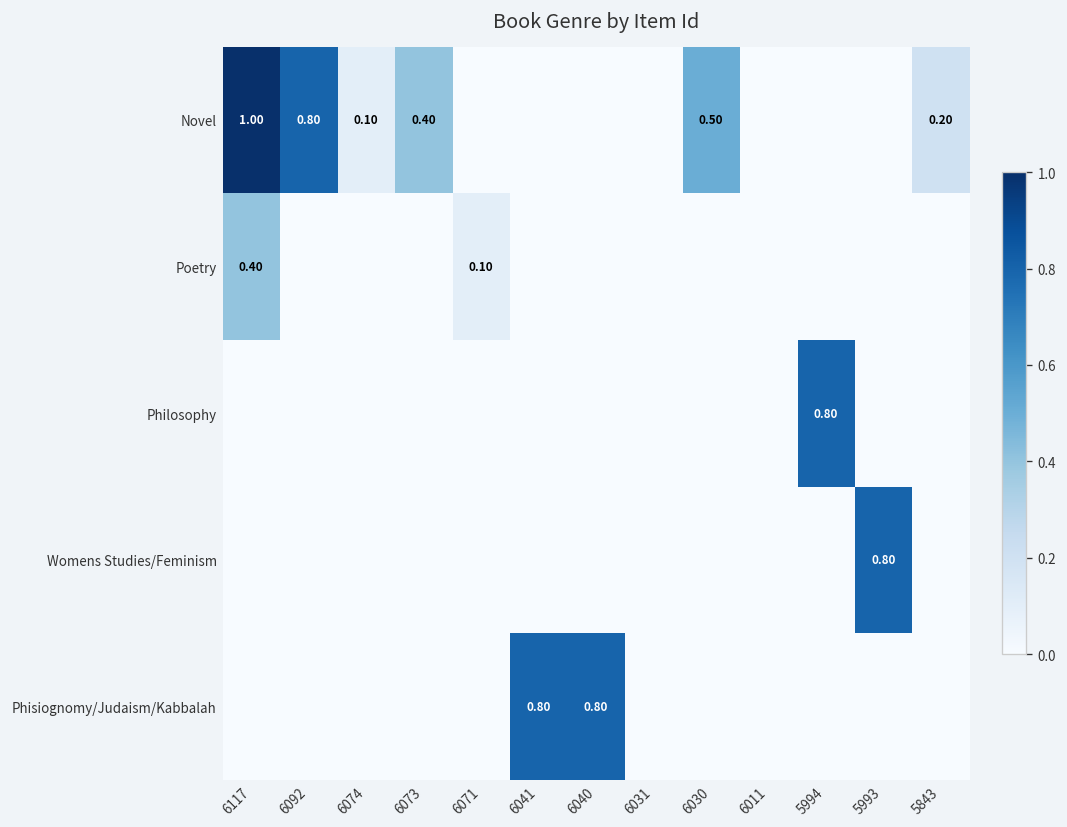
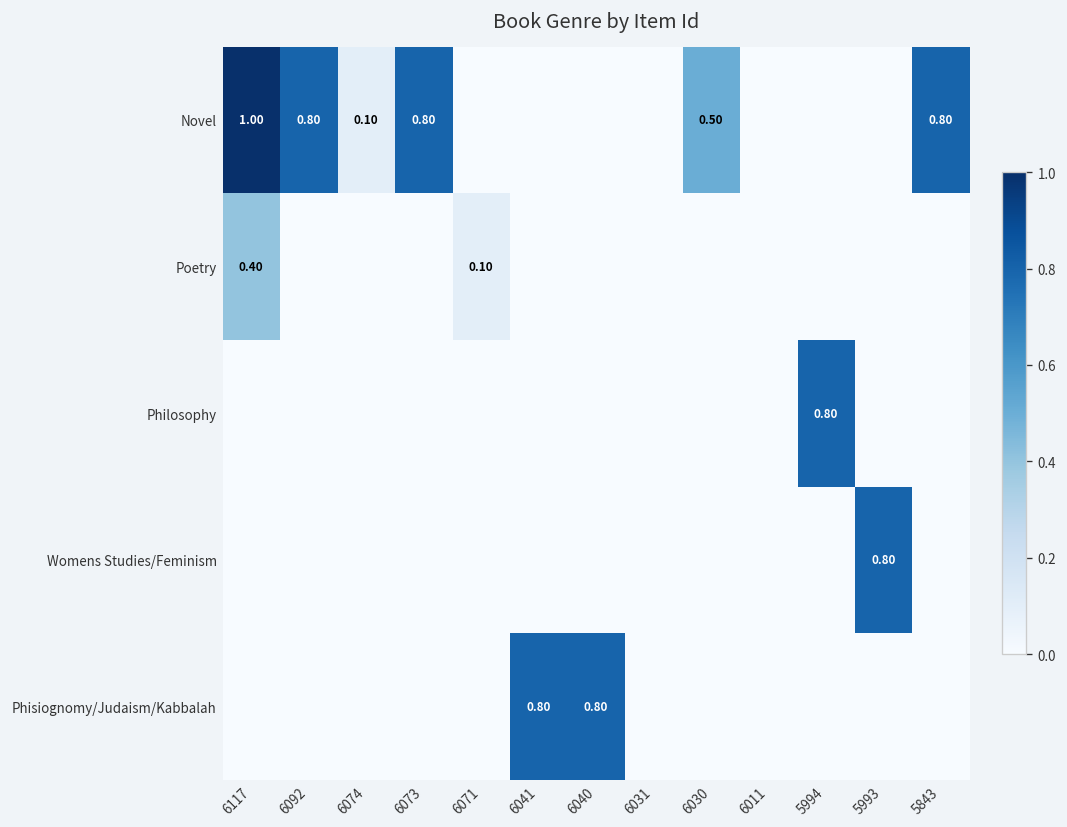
  {
    "Novel": {
      "6117": 1.00,
      "6092": 0.80,
      "6074": 0.10,
-     "6073": 0.40,
+     "6073": 0.80,
      "6030": 0.50,
-     "5843": 0.20
+     "5843": 0.80
    },
    "Poetry": {
      "6117": 0.40,
      "6071": 0.10
    },
    "Philosophy": {
      "5994": 0.80
    },
    "Womens Studies/Feminism": {
      "5993": 0.80
    },
    "Phisiognomy/Judaism/Kabbalah": {
      "6041": 0.80,
      "6040": 0.80
    }
  }
